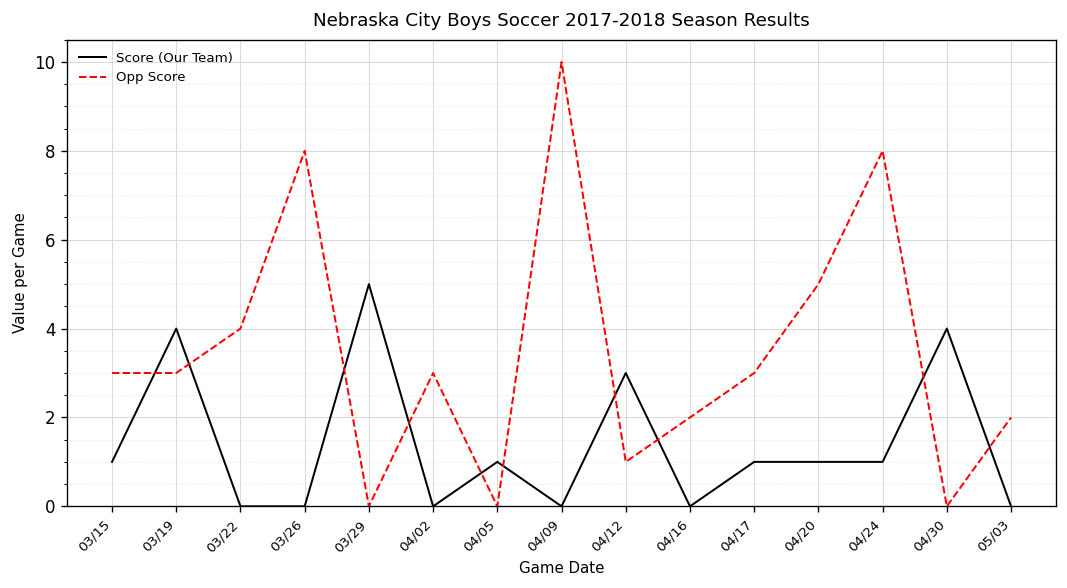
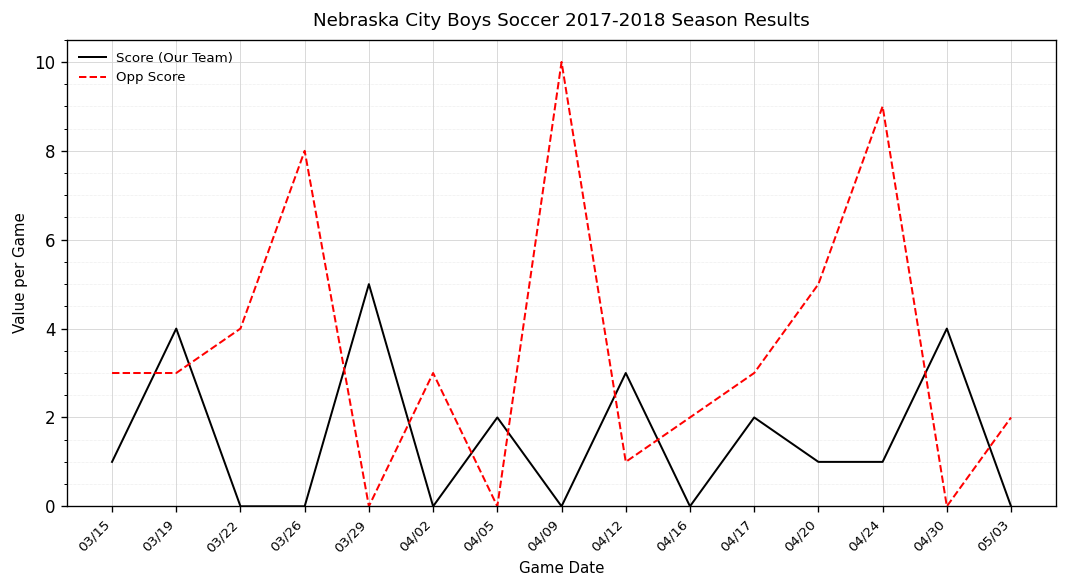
  {
    "Score (Our Team)": {
      "03/15": 1,
      "03/19": 4,
      "03/22": 0,
      "03/26": 0,
      "03/29": 5,
      "04/02": 0,
-     "04/05": 1,
+     "04/05": 2,
      "04/09": 0,
      "04/12": 3,
      "04/16": 0,
-     "04/17": 1,
+     "04/17": 2,
      "04/20": 1,
      "04/24": 1,
      "04/30": 4,
      "05/03": 0
    },
    "Opp Score": {
      "03/15": 3,
      "03/19": 3,
      "03/22": 4,
      "03/26": 8,
      "03/29": 0,
      "04/02": 3,
      "04/05": 0,
      "04/09": 10,
      "04/12": 1,
      "04/16": 2,
      "04/17": 3,
      "04/20": 5,
-     "04/24": 8,
+     "04/24": 9,
      "04/30": 0,
      "05/03": 2
    }
  }
